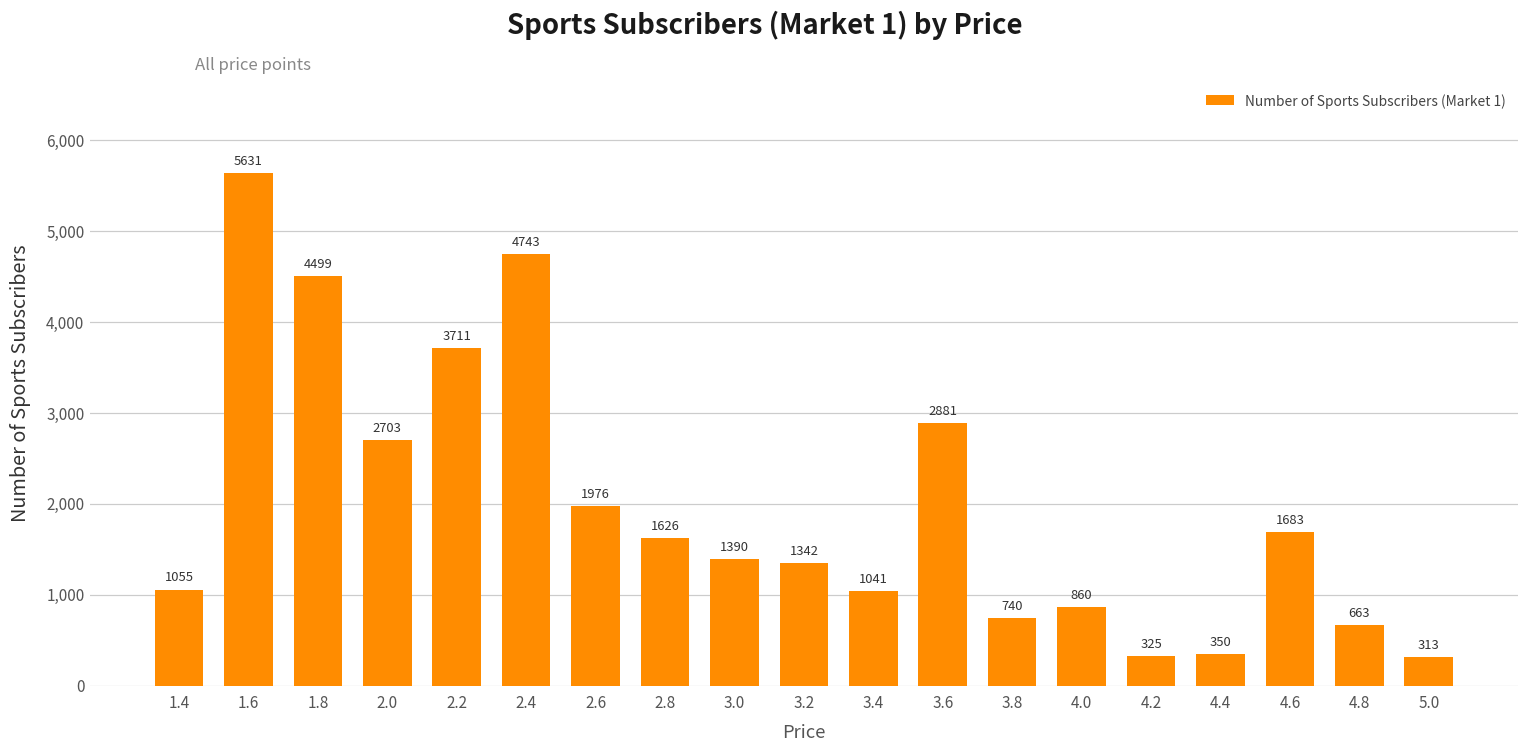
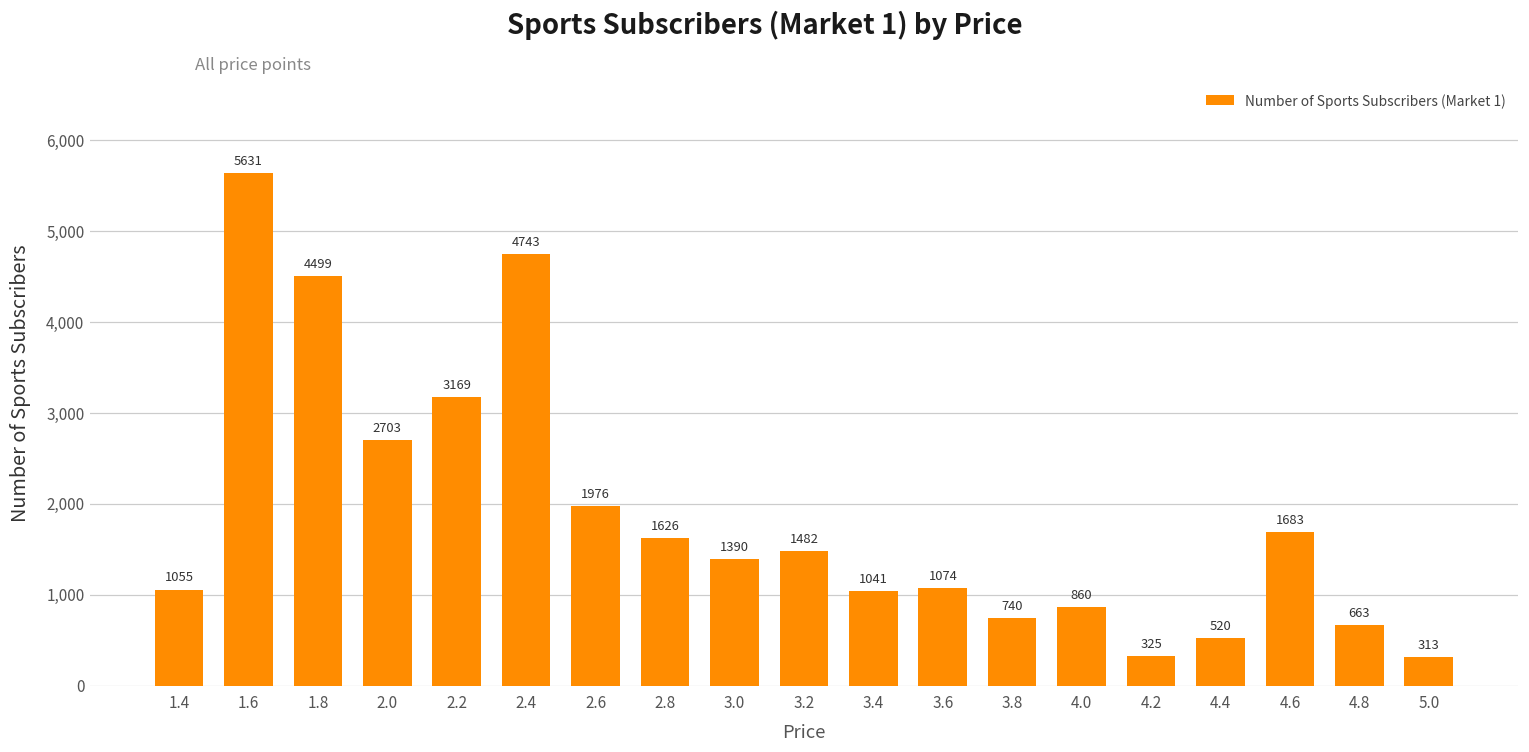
  {
    "1.4": 1055,
    "1.6": 5631,
    "1.8": 4499,
    "2.0": 2703,
-   "2.2": 3711,
+   "2.2": 3169,
    "2.4": 4743,
    "2.6": 1976,
    "2.8": 1626,
    "3.0": 1390,
-   "3.2": 1342,
+   "3.2": 1482,
    "3.4": 1041,
-   "3.6": 2881,
+   "3.6": 1074,
    "3.8": 740,
    "4.0": 860,
    "4.2": 325,
-   "4.4": 350,
+   "4.4": 520,
    "4.6": 1683,
    "4.8": 663,
    "5.0": 313
  }
